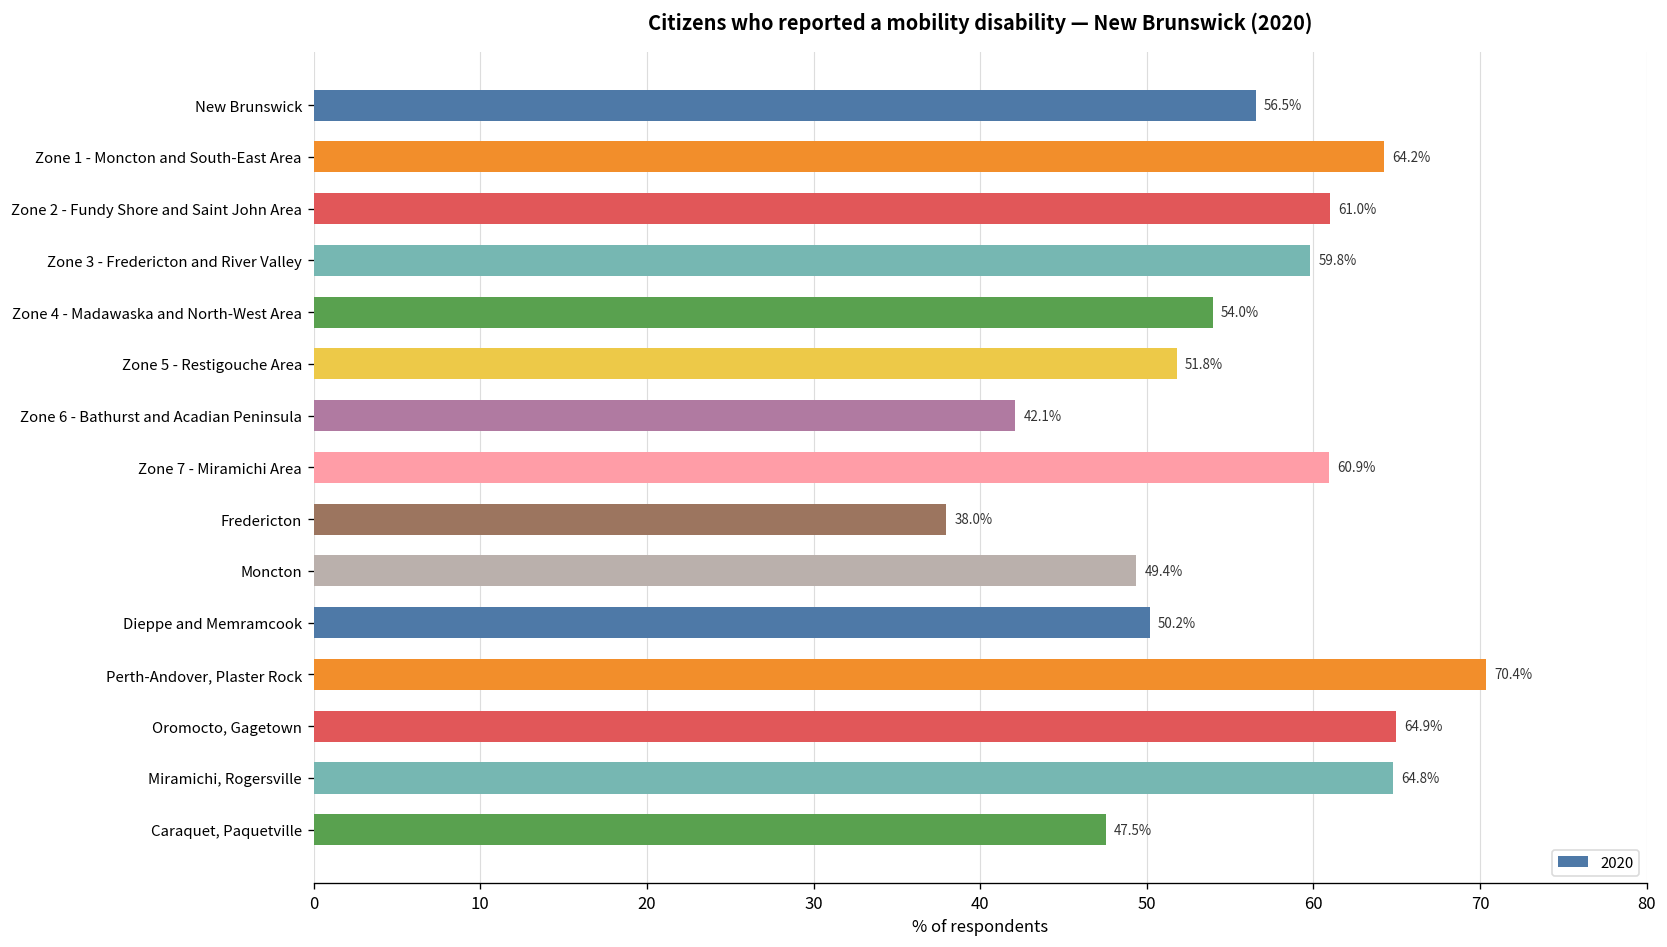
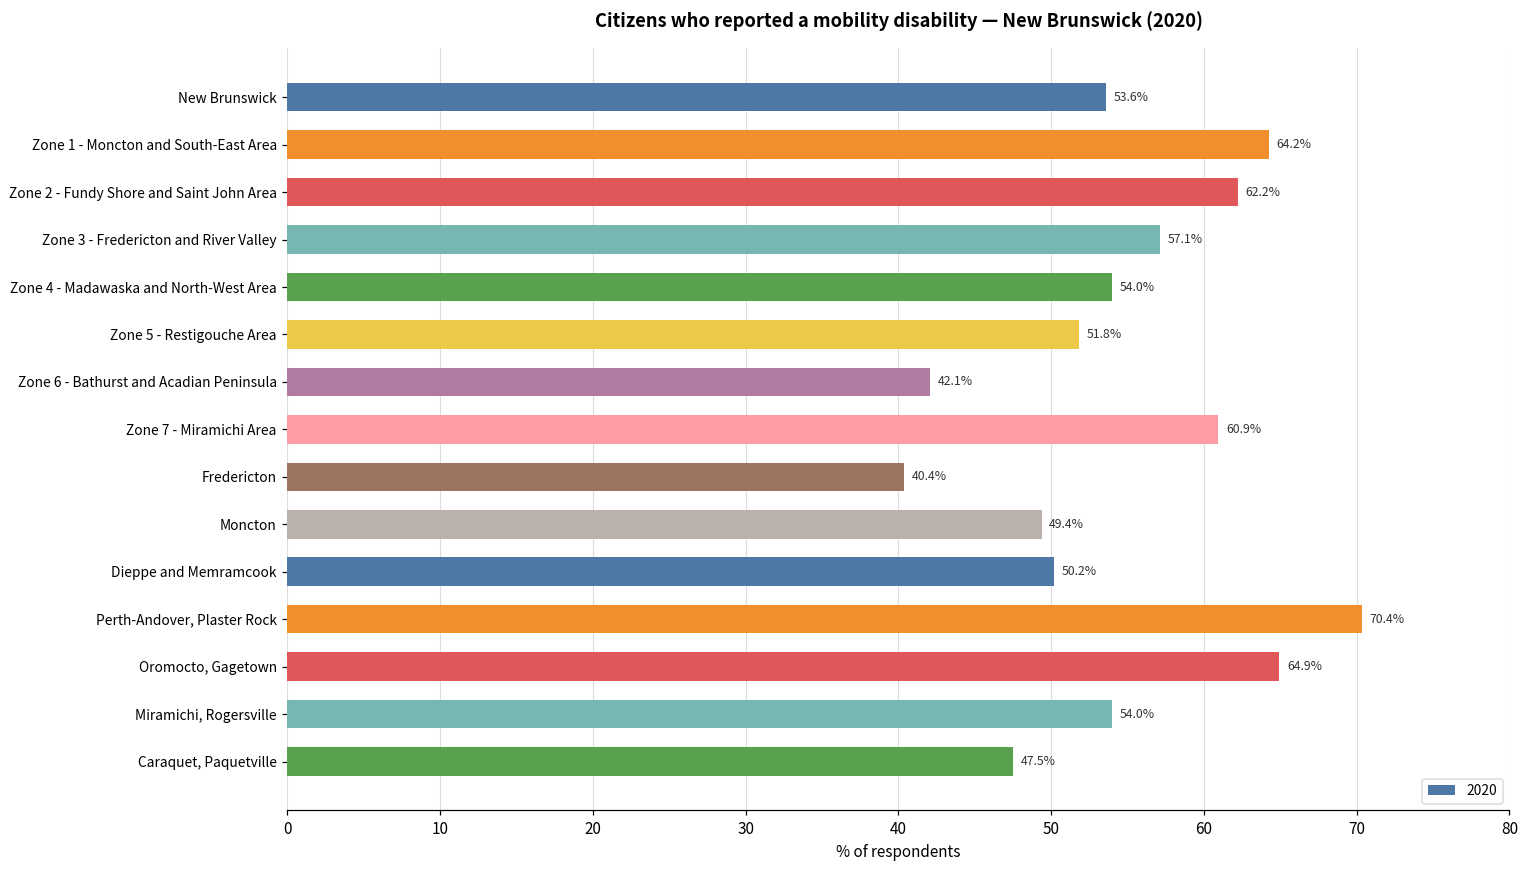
  {
-   "New Brunswick": "56.5%",
+   "New Brunswick": "53.6%",
    "Zone 1 - Moncton and South-East Area": "64.2%",
-   "Zone 2 - Fundy Shore and Saint John Area": "61.0%",
-   "Zone 3 - Fredericton and River Valley": "59.8%",
+   "Zone 2 - Fundy Shore and Saint John Area": "62.2%",
+   "Zone 3 - Fredericton and River Valley": "57.1%",
    "Zone 4 - Madawaska and North-West Area": "54.0%",
    "Zone 5 - Restigouche Area": "51.8%",
    "Zone 6 - Bathurst and Acadian Peninsula": "42.1%",
    "Zone 7 - Miramichi Area": "60.9%",
-   "Fredericton": "38.0%",
+   "Fredericton": "40.4%",
    "Moncton": "49.4%",
    "Dieppe and Memramcook": "50.2%",
    "Perth-Andover, Plaster Rock": "70.4%",
    "Oromocto, Gagetown": "64.9%",
-   "Miramichi, Rogersville": "64.8%",
+   "Miramichi, Rogersville": "54.0%",
    "Caraquet, Paquetville": "47.5%"
  }
